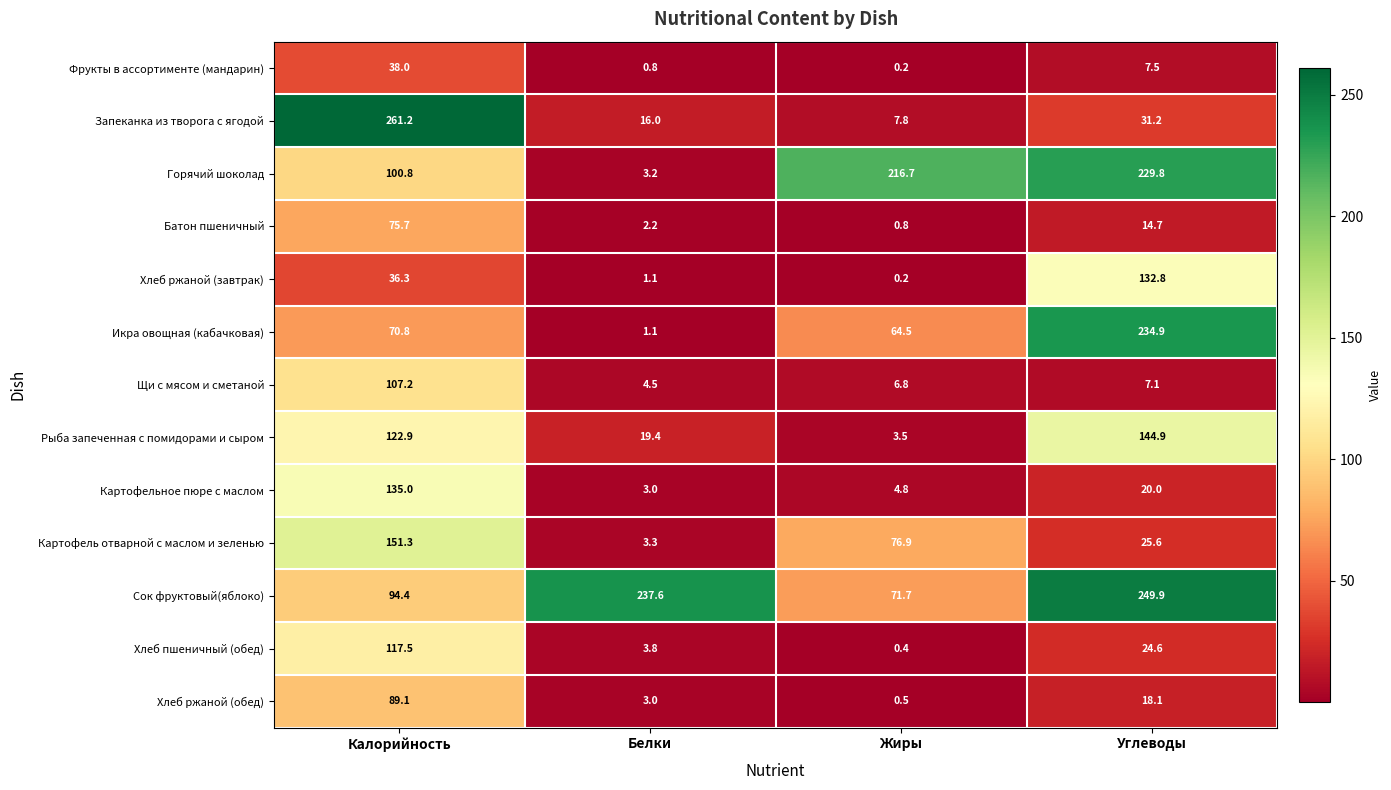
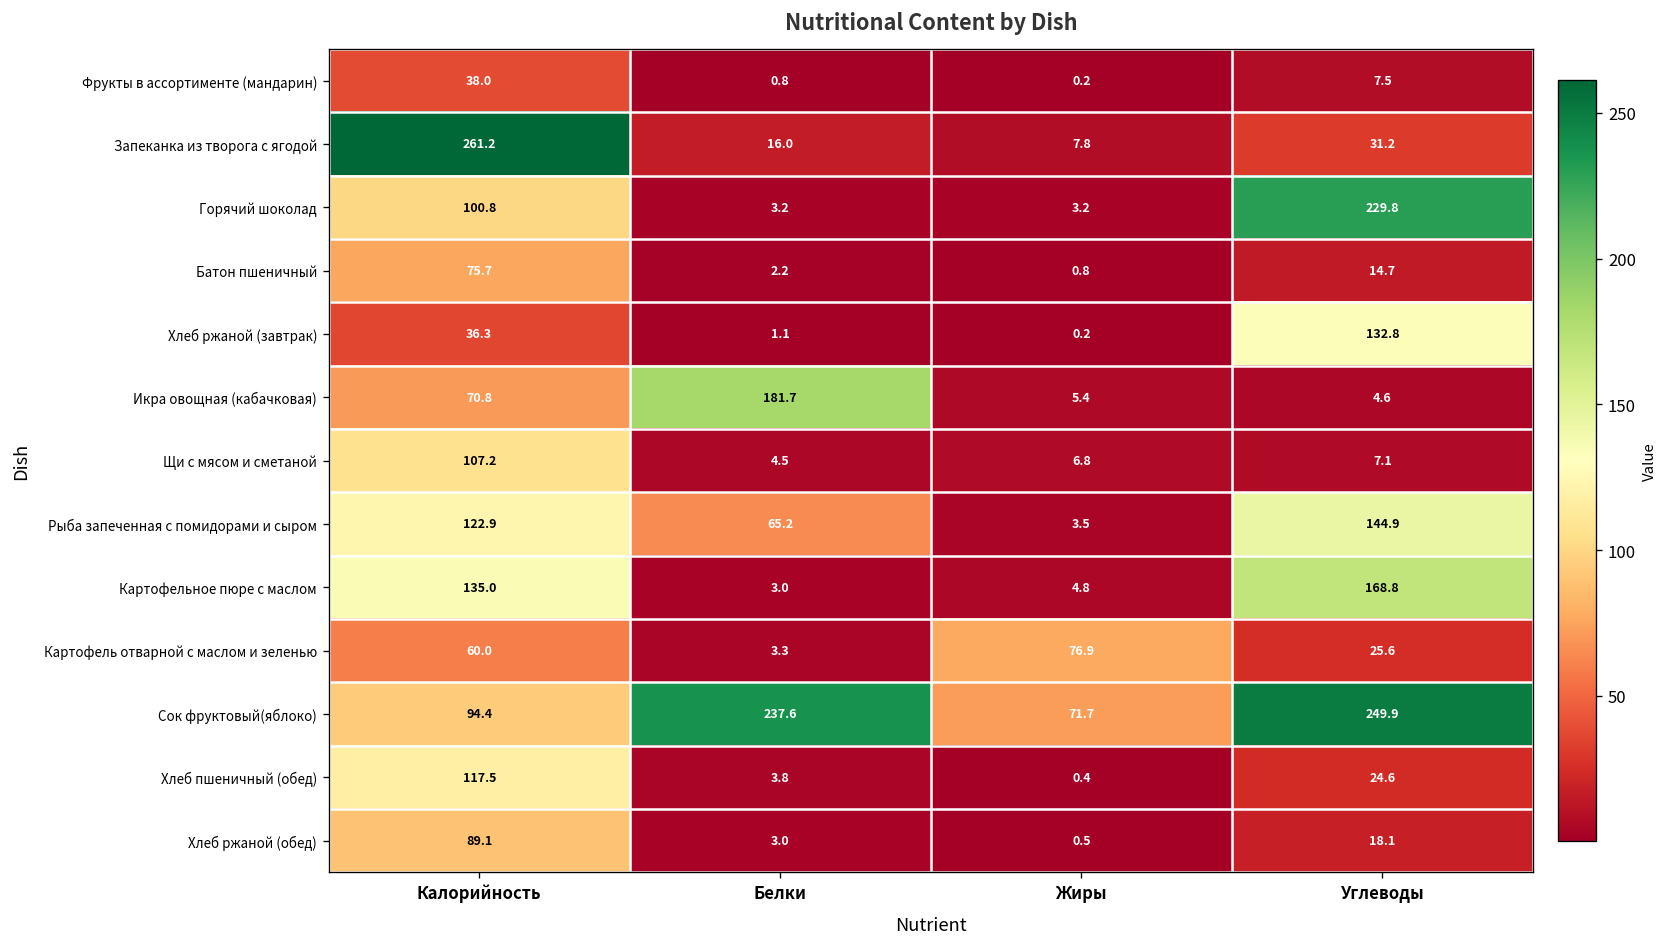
  {
    "Фрукты в ассортименте (мандарин)": {
      "Калорийность": 38.0,
      "Белки": 0.8,
      "Жиры": 0.2,
      "Углеводы": 7.5
    },
    "Запеканка из творога с ягодой": {
      "Калорийность": 261.2,
      "Белки": 16.0,
      "Жиры": 7.8,
      "Углеводы": 31.2
    },
    "Горячий шоколад": {
      "Калорийность": 100.8,
      "Белки": 3.2,
-     "Жиры": 216.7,
+     "Жиры": 3.2,
      "Углеводы": 229.8
    },
    "Батон пшеничный": {
      "Калорийность": 75.7,
      "Белки": 2.2,
      "Жиры": 0.8,
      "Углеводы": 14.7
    },
    "Хлеб ржаной (завтрак)": {
      "Калорийность": 36.3,
      "Белки": 1.1,
      "Жиры": 0.2,
      "Углеводы": 132.8
    },
    "Икра овощная (кабачковая)": {
      "Калорийность": 70.8,
-     "Белки": 1.1,
-     "Жиры": 64.5,
-     "Углеводы": 234.9
+     "Белки": 181.7,
+     "Жиры": 5.4,
+     "Углеводы": 4.6
    },
    "Щи с мясом и сметаной": {
      "Калорийность": 107.2,
      "Белки": 4.5,
      "Жиры": 6.8,
      "Углеводы": 7.1
    },
    "Рыба запеченная с помидорами и сыром": {
      "Калорийность": 122.9,
-     "Белки": 19.4,
+     "Белки": 65.2,
      "Жиры": 3.5,
      "Углеводы": 144.9
    },
    "Картофельное пюре с маслом": {
      "Калорийность": 135.0,
      "Белки": 3.0,
      "Жиры": 4.8,
-     "Углеводы": 20.0
+     "Углеводы": 168.8
    },
    "Картофель отварной с маслом и зеленью": {
-     "Калорийность": 151.3,
+     "Калорийность": 60.0,
      "Белки": 3.3,
      "Жиры": 76.9,
      "Углеводы": 25.6
    },
    "Сок фруктовый(яблоко)": {
      "Калорийность": 94.4,
      "Белки": 237.6,
      "Жиры": 71.7,
      "Углеводы": 249.9
    },
    "Хлеб пшеничный (обед)": {
      "Калорийность": 117.5,
      "Белки": 3.8,
      "Жиры": 0.4,
      "Углеводы": 24.6
    },
    "Хлеб ржаной (обед)": {
      "Калорийность": 89.1,
      "Белки": 3.0,
      "Жиры": 0.5,
      "Углеводы": 18.1
    }
  }
